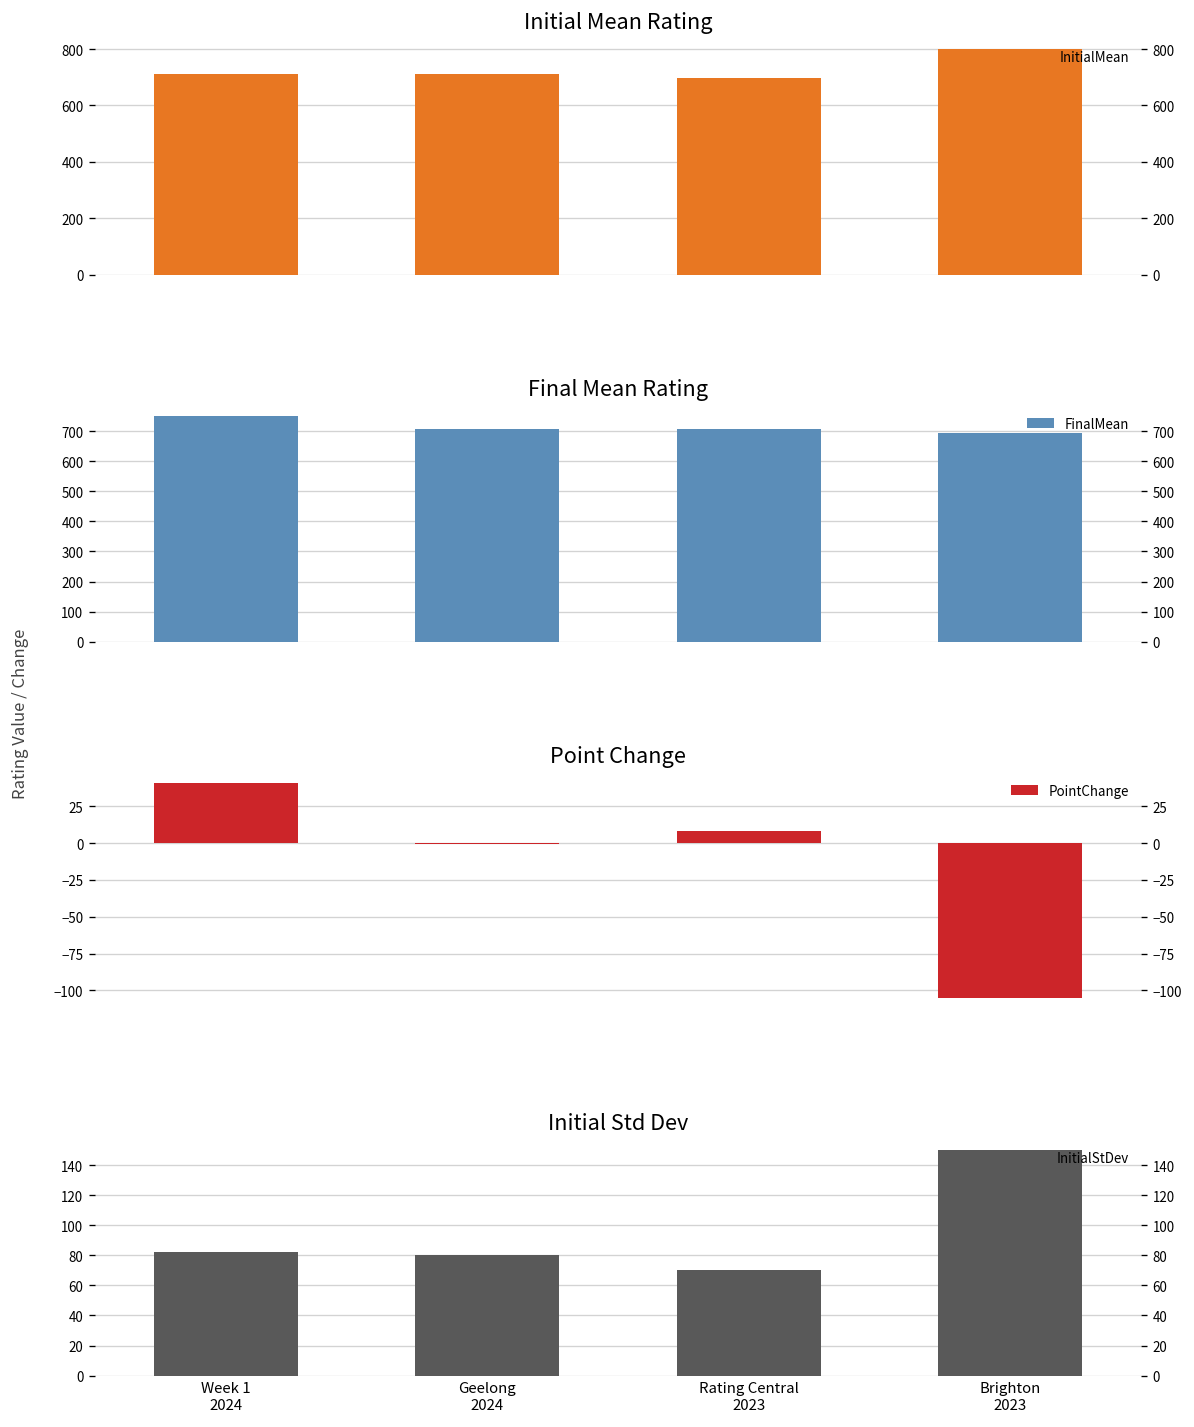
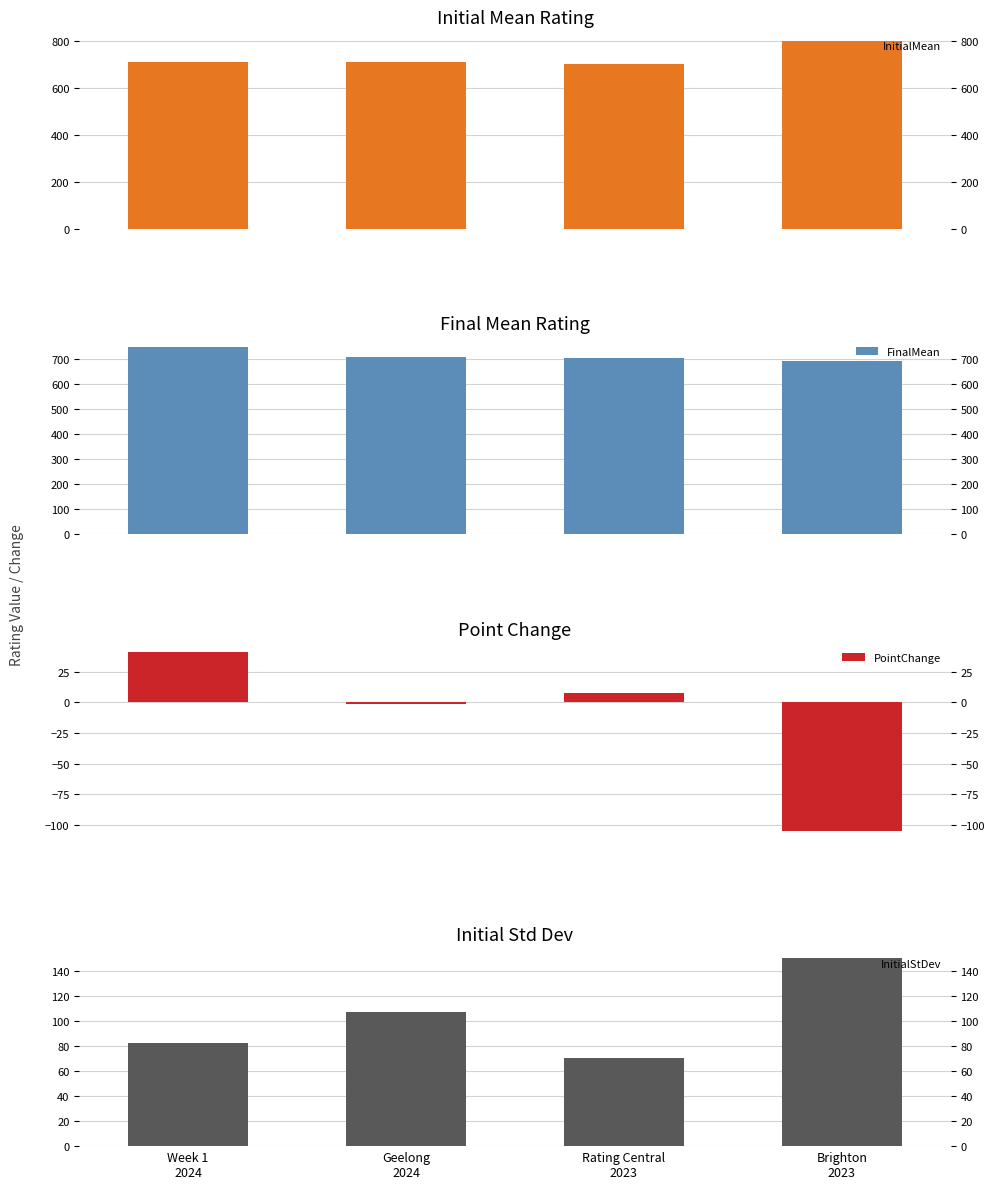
  {
    "Initial Std Dev": {
      "Week 1 2024": 82,
-     "Geelong 2024": 80,
+     "Geelong 2024": 107,
      "Rating Central 2023": 70,
      "Brighton 2023": 150
    }
  }
